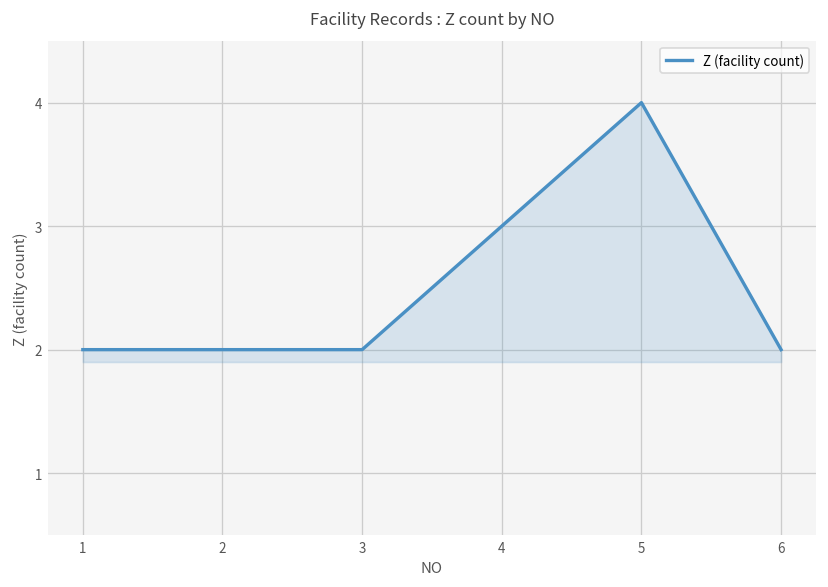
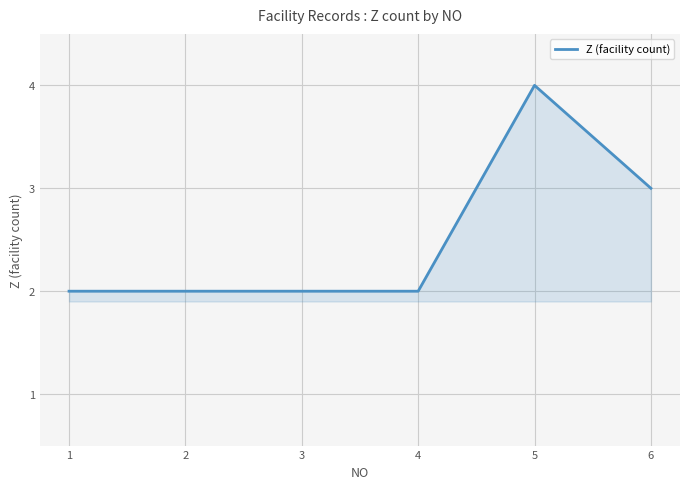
  {
    "1": 2,
    "2": 2,
    "3": 2,
-   "4": 3,
+   "4": 2,
    "5": 4,
-   "6": 2
+   "6": 3
  }
